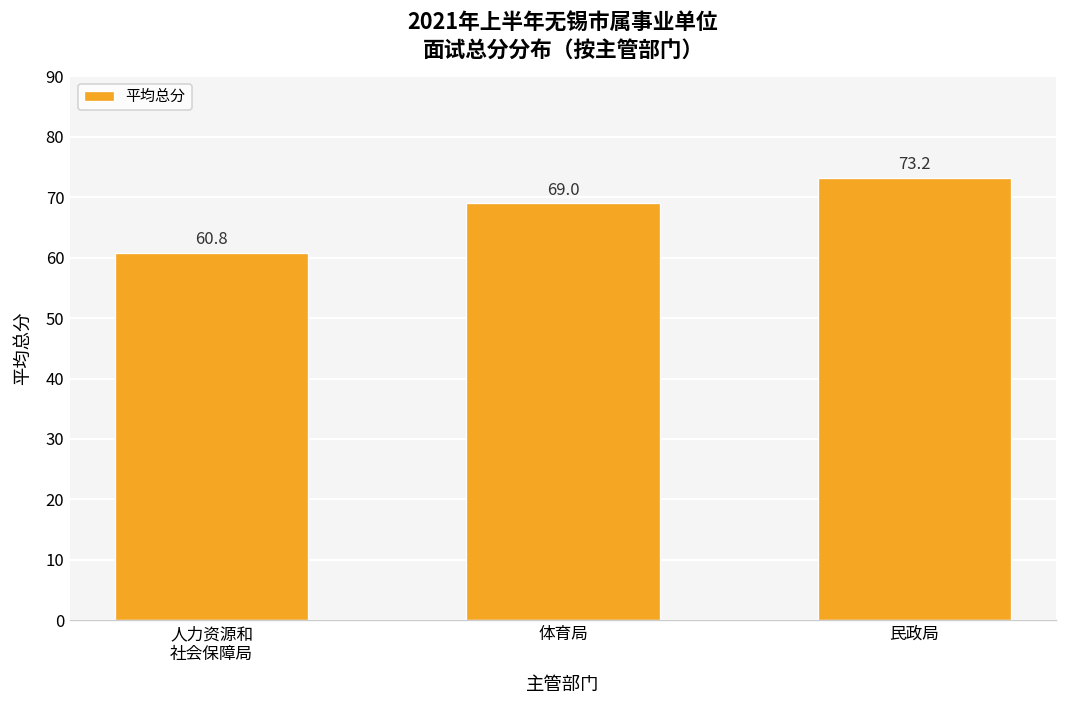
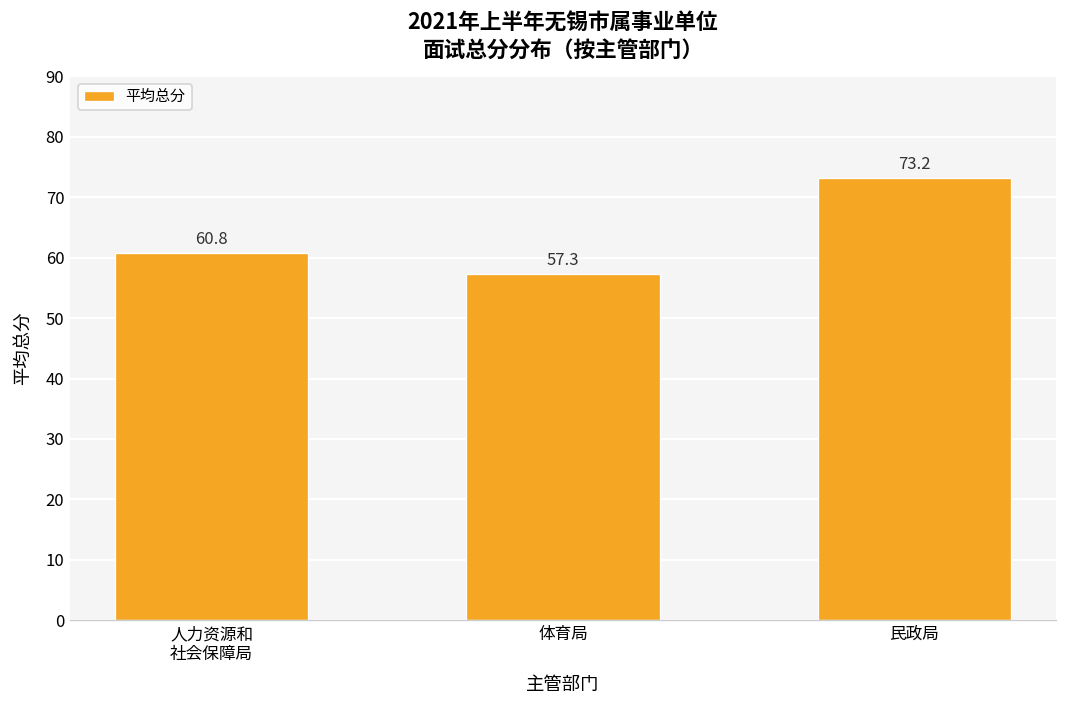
  {
    "人力资源和 社会保障局": 60.8,
-   "体育局": 69.0,
+   "体育局": 57.3,
    "民政局": 73.2
  }
